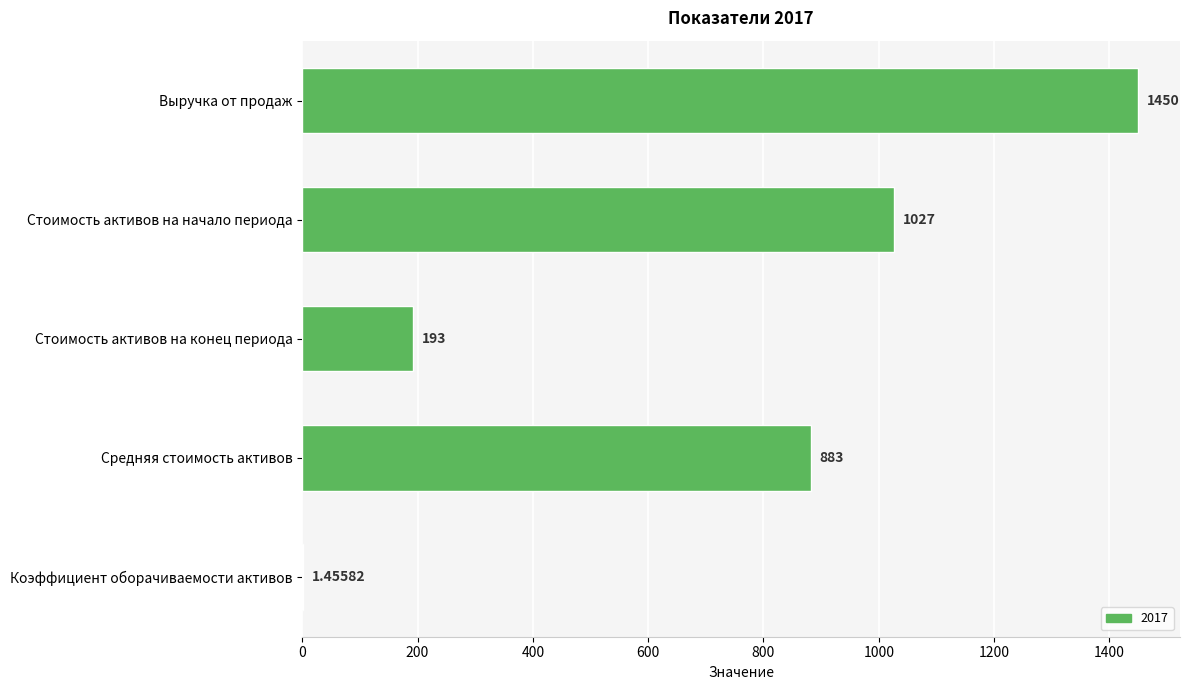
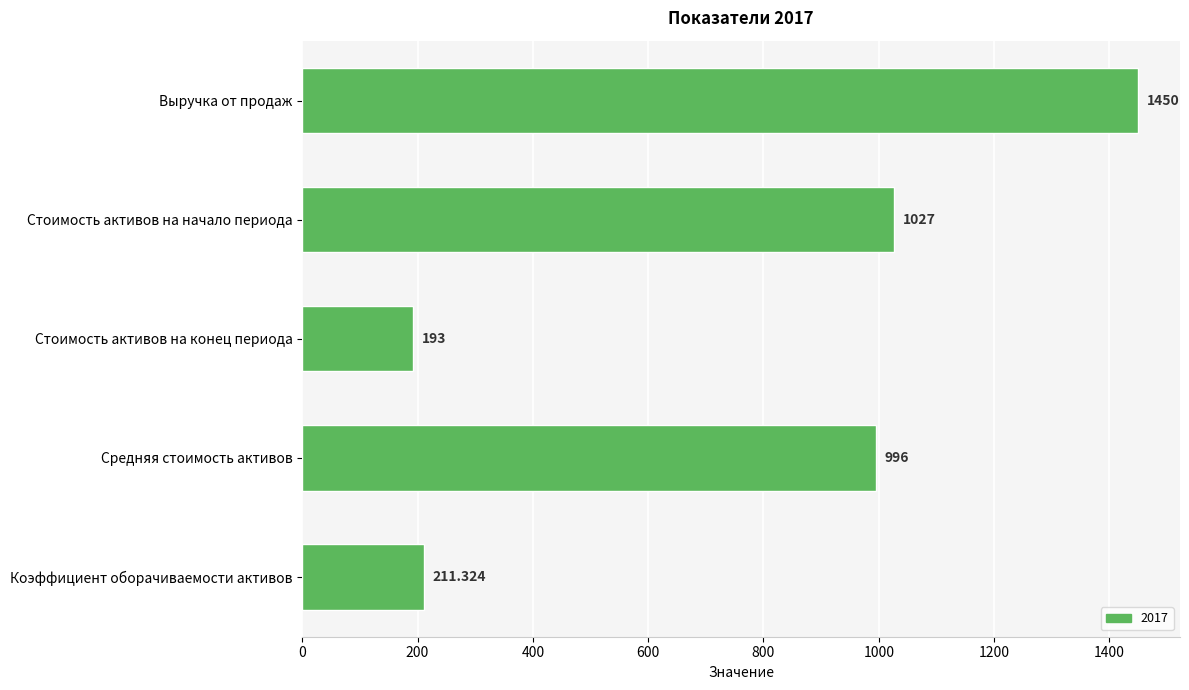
  {
    "Выручка от продаж": 1450,
    "Стоимость активов на начало периода": 1027,
    "Стоимость активов на конец периода": 193,
-   "Средняя стоимость активов": 883,
-   "Коэффициент оборачиваемости активов": 1.45582
+   "Средняя стоимость активов": 996,
+   "Коэффициент оборачиваемости активов": 211.324
  }
